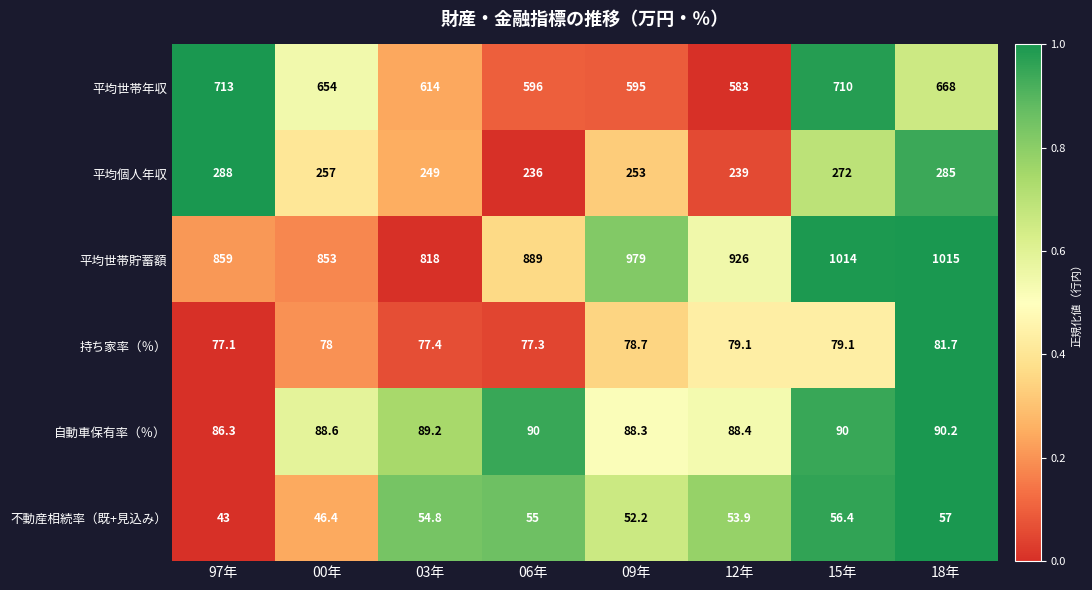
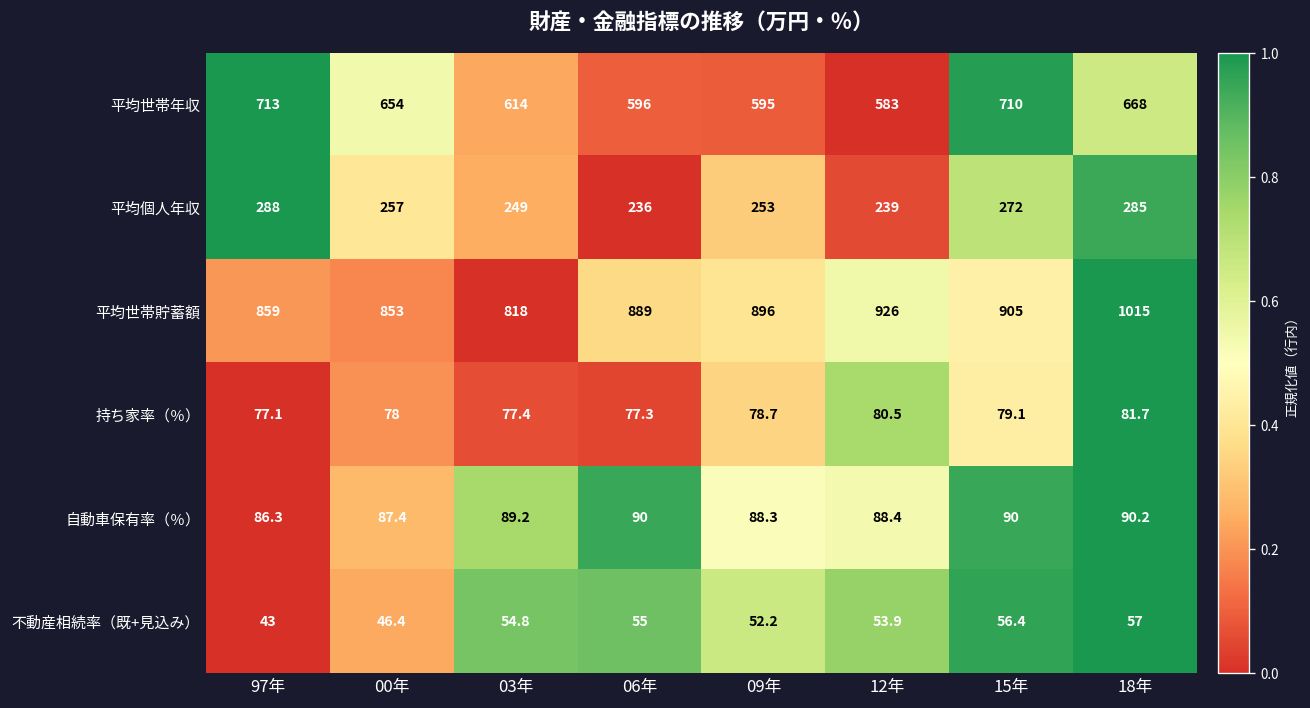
  {
    "平均世帯年収": {
      "97年": 713,
      "00年": 654,
      "03年": 614,
      "06年": 596,
      "09年": 595,
      "12年": 583,
      "15年": 710,
      "18年": 668
    },
    "平均個人年収": {
      "97年": 288,
      "00年": 257,
      "03年": 249,
      "06年": 236,
      "09年": 253,
      "12年": 239,
      "15年": 272,
      "18年": 285
    },
    "平均世帯貯蓄額": {
      "97年": 859,
      "00年": 853,
      "03年": 818,
      "06年": 889,
-     "09年": 979,
+     "09年": 896,
      "12年": 926,
-     "15年": 1014,
+     "15年": 905,
      "18年": 1015
    },
    "持ち家率（％）": {
      "97年": 77.1,
      "00年": 78,
      "03年": 77.4,
      "06年": 77.3,
      "09年": 78.7,
-     "12年": 79.1,
+     "12年": 80.5,
      "15年": 79.1,
      "18年": 81.7
    },
    "自動車保有率（％）": {
      "97年": 86.3,
-     "00年": 88.6,
+     "00年": 87.4,
      "03年": 89.2,
      "06年": 90,
      "09年": 88.3,
      "12年": 88.4,
      "15年": 90,
      "18年": 90.2
    },
    "不動産相続率（既+見込み）": {
      "97年": 43,
      "00年": 46.4,
      "03年": 54.8,
      "06年": 55,
      "09年": 52.2,
      "12年": 53.9,
      "15年": 56.4,
      "18年": 57
    }
  }
